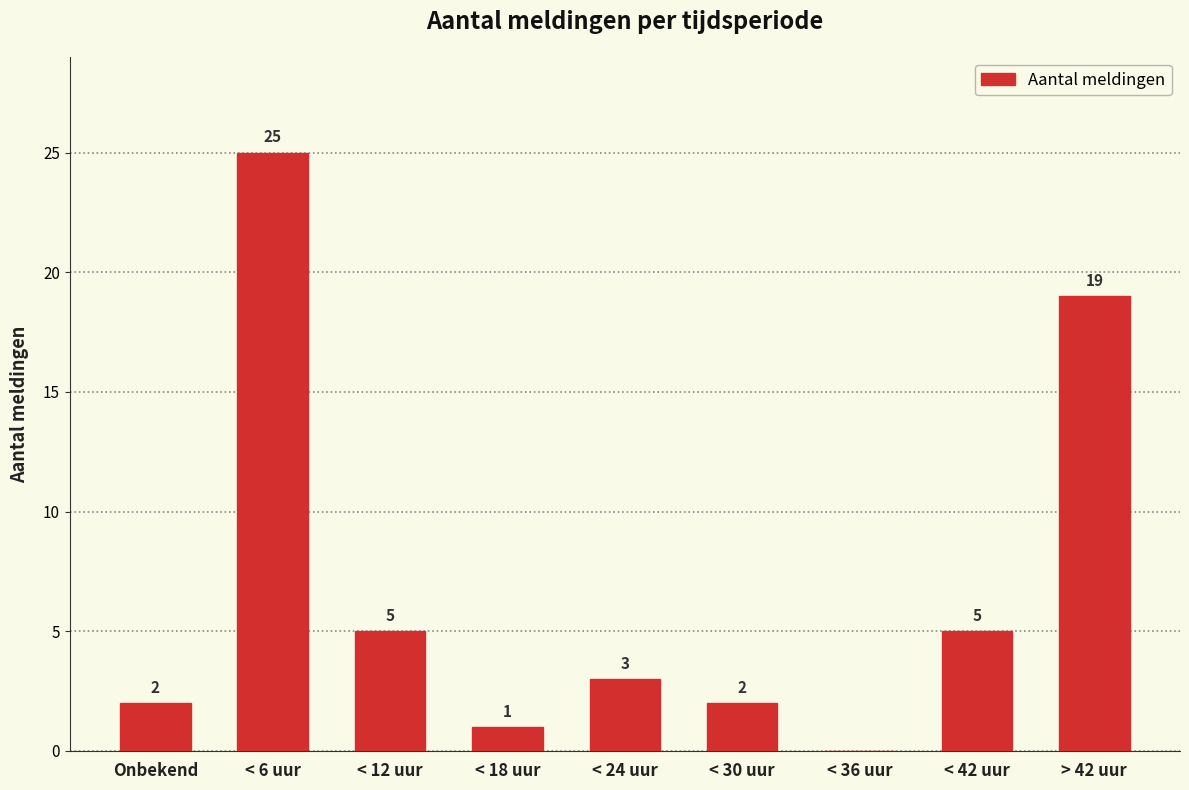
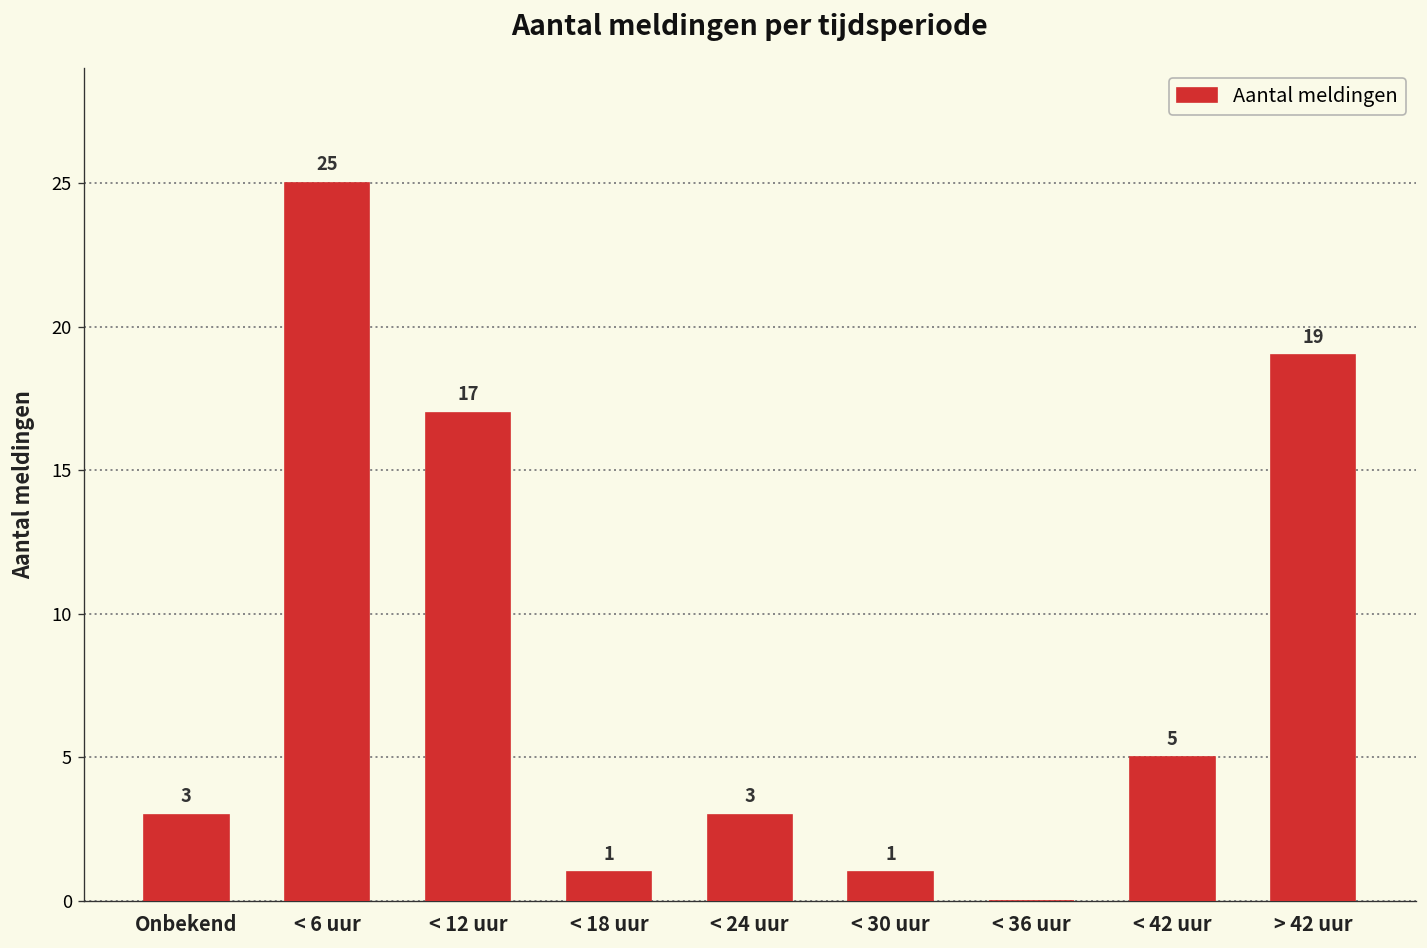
  {
-   "Onbekend": 2,
+   "Onbekend": 3,
    "< 6 uur": 25,
-   "< 12 uur": 5,
+   "< 12 uur": 17,
    "< 18 uur": 1,
    "< 24 uur": 3,
-   "< 30 uur": 2,
+   "< 30 uur": 1,
    "< 42 uur": 5,
    "> 42 uur": 19
  }
